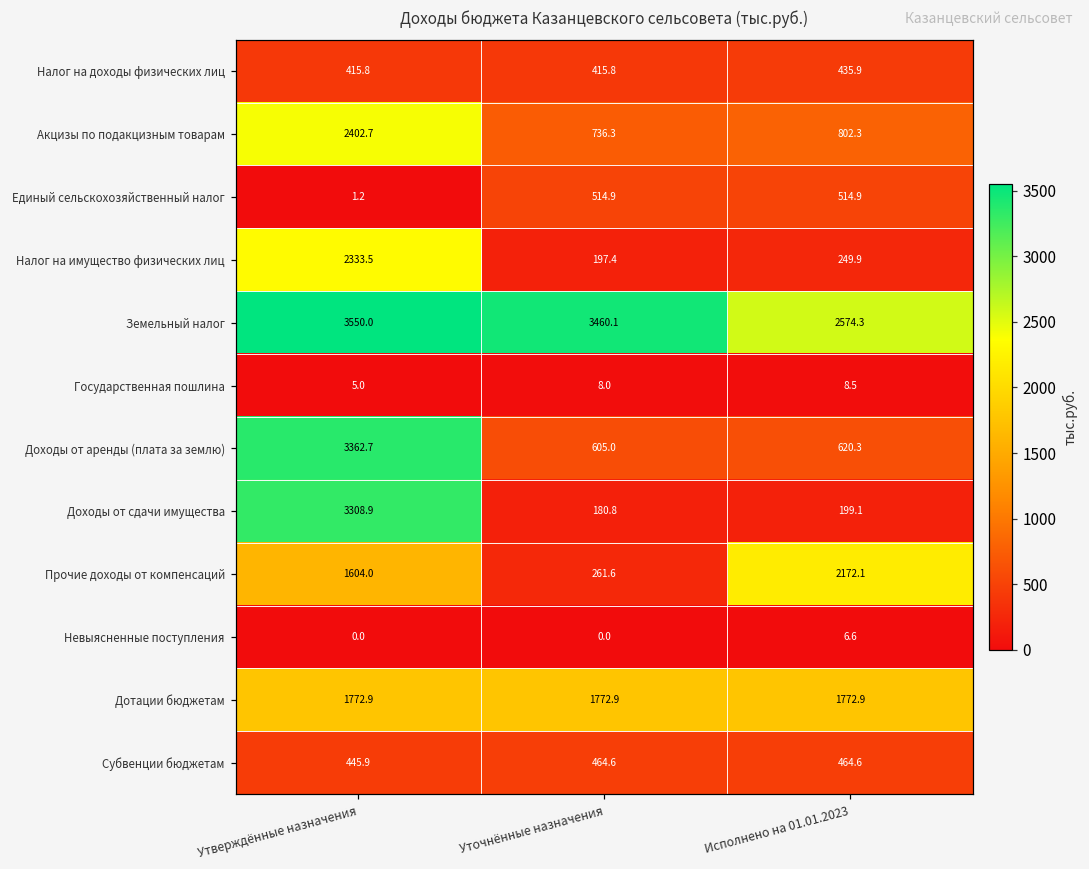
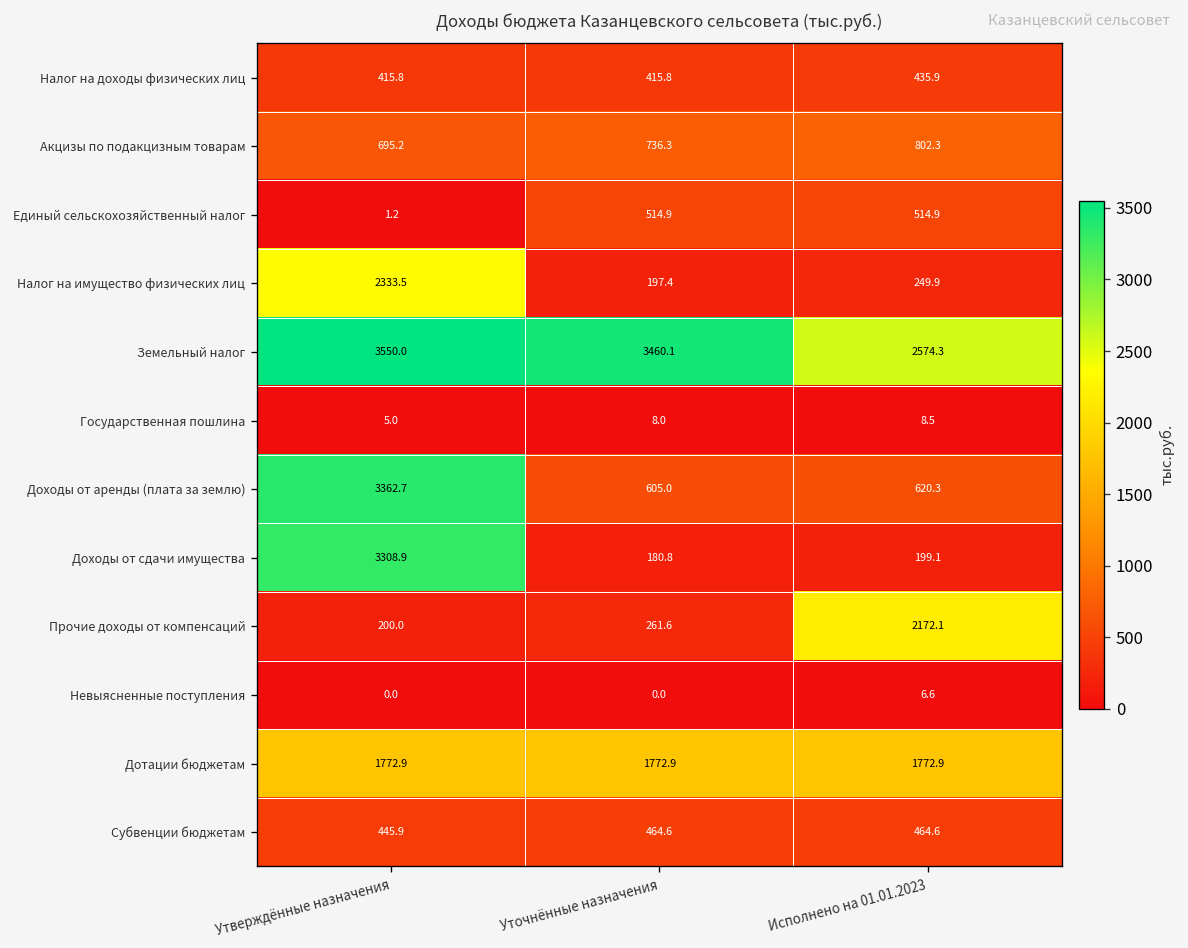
  {
    "Налог на доходы физических лиц": {
      "Утверждённые назначения": 415.8,
      "Уточнённые назначения": 415.8,
      "Исполнено на 01.01.2023": 435.9
    },
    "Акцизы по подакцизным товарам": {
-     "Утверждённые назначения": 2402.7,
+     "Утверждённые назначения": 695.2,
      "Уточнённые назначения": 736.3,
      "Исполнено на 01.01.2023": 802.3
    },
    "Единый сельскохозяйственный налог": {
      "Утверждённые назначения": 1.2,
      "Уточнённые назначения": 514.9,
      "Исполнено на 01.01.2023": 514.9
    },
    "Налог на имущество физических лиц": {
      "Утверждённые назначения": 2333.5,
      "Уточнённые назначения": 197.4,
      "Исполнено на 01.01.2023": 249.9
    },
    "Земельный налог": {
      "Утверждённые назначения": 3550.0,
      "Уточнённые назначения": 3460.1,
      "Исполнено на 01.01.2023": 2574.3
    },
    "Государственная пошлина": {
      "Утверждённые назначения": 5.0,
      "Уточнённые назначения": 8.0,
      "Исполнено на 01.01.2023": 8.5
    },
    "Доходы от аренды (плата за землю)": {
      "Утверждённые назначения": 3362.7,
      "Уточнённые назначения": 605.0,
      "Исполнено на 01.01.2023": 620.3
    },
    "Доходы от сдачи имущества": {
      "Утверждённые назначения": 3308.9,
      "Уточнённые назначения": 180.8,
      "Исполнено на 01.01.2023": 199.1
    },
    "Прочие доходы от компенсаций": {
-     "Утверждённые назначения": 1604.0,
+     "Утверждённые назначения": 200.0,
      "Уточнённые назначения": 261.6,
      "Исполнено на 01.01.2023": 2172.1
    },
    "Невыясненные поступления": {
      "Утверждённые назначения": 0.0,
      "Уточнённые назначения": 0.0,
      "Исполнено на 01.01.2023": 6.6
    },
    "Дотации бюджетам": {
      "Утверждённые назначения": 1772.9,
      "Уточнённые назначения": 1772.9,
      "Исполнено на 01.01.2023": 1772.9
    },
    "Субвенции бюджетам": {
      "Утверждённые назначения": 445.9,
      "Уточнённые назначения": 464.6,
      "Исполнено на 01.01.2023": 464.6
    }
  }
